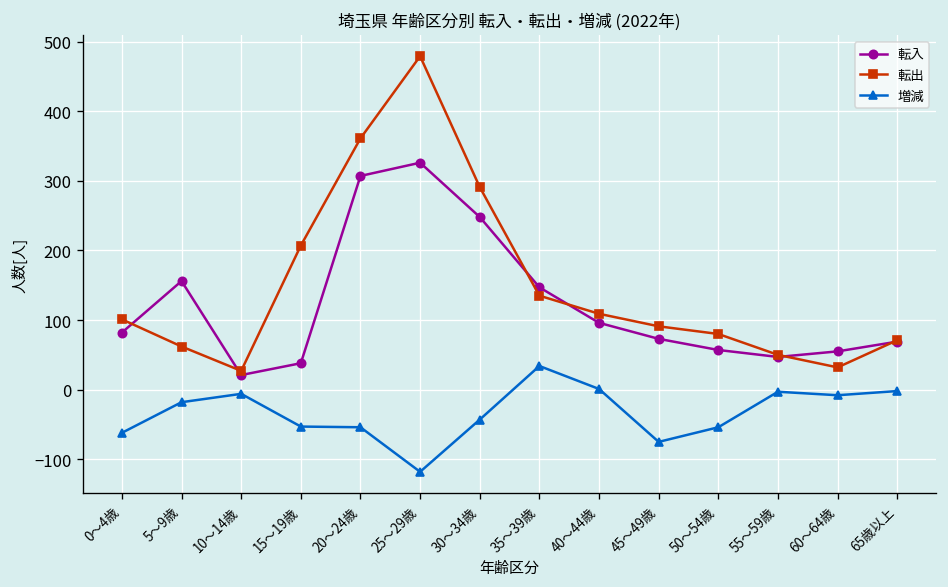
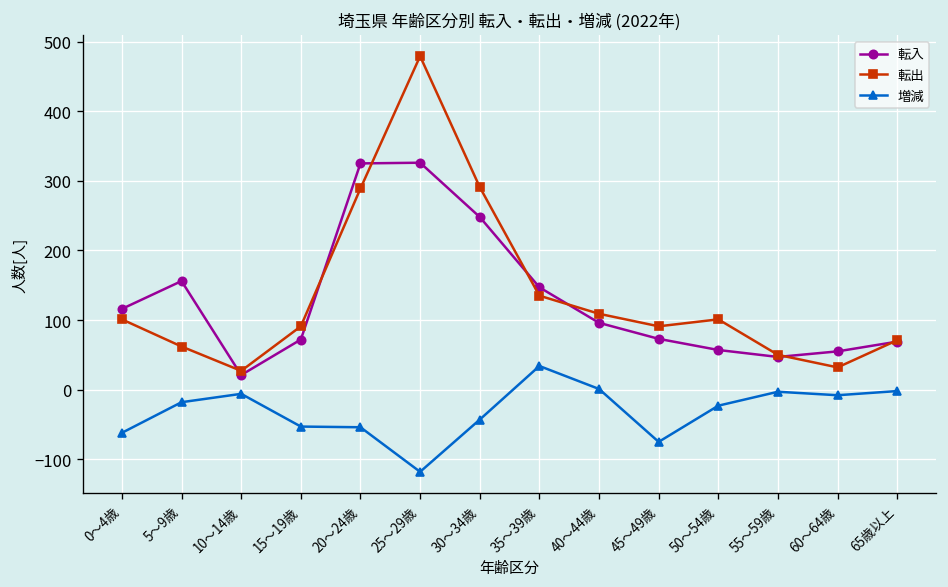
  {
    "転入": {
-     "0～4歳": 80,
+     "0～4歳": 120,
      "5～9歳": 160,
      "10～14歳": 20,
-     "15～19歳": 40,
-     "20～24歳": 310,
+     "15～19歳": 70,
+     "20～24歳": 330,
      "25～29歳": 330,
      "30～34歳": 250,
      "35～39歳": 150,
      "40～44歳": 100,
      "45～49歳": 70,
      "50～54歳": 60,
      "60～64歳": 60
    },
    "転出": {
      "0～4歳": 100,
      "5～9歳": 60,
      "10～14歳": 30,
-     "15～19歳": 210,
-     "20～24歳": 360,
+     "15～19歳": 90,
+     "20～24歳": 290,
      "25～29歳": 480,
      "30～34歳": 290,
      "35～39歳": 140,
      "40～44歳": 110,
      "45～49歳": 90,
-     "50～54歳": 80,
+     "50～54歳": 100,
      "60～64歳": 30
    },
    "増減": {
      "0～4歳": -60,
      "5～9歳": -20,
      "10～14歳": -10,
      "15～19歳": -50,
      "20～24歳": -50,
      "25～29歳": -120,
      "30～34歳": -40,
      "35～39歳": 30,
      "40～44歳": 0,
      "45～49歳": -80,
-     "50～54歳": -50,
+     "50～54歳": -20,
      "55～59歳": 0,
      "60～64歳": -10,
      "65歳以上": 0
    }
  }
